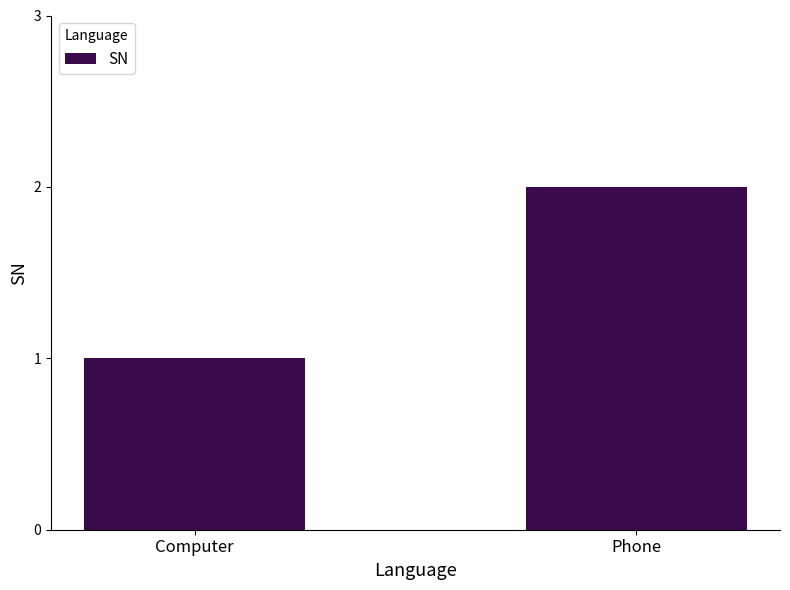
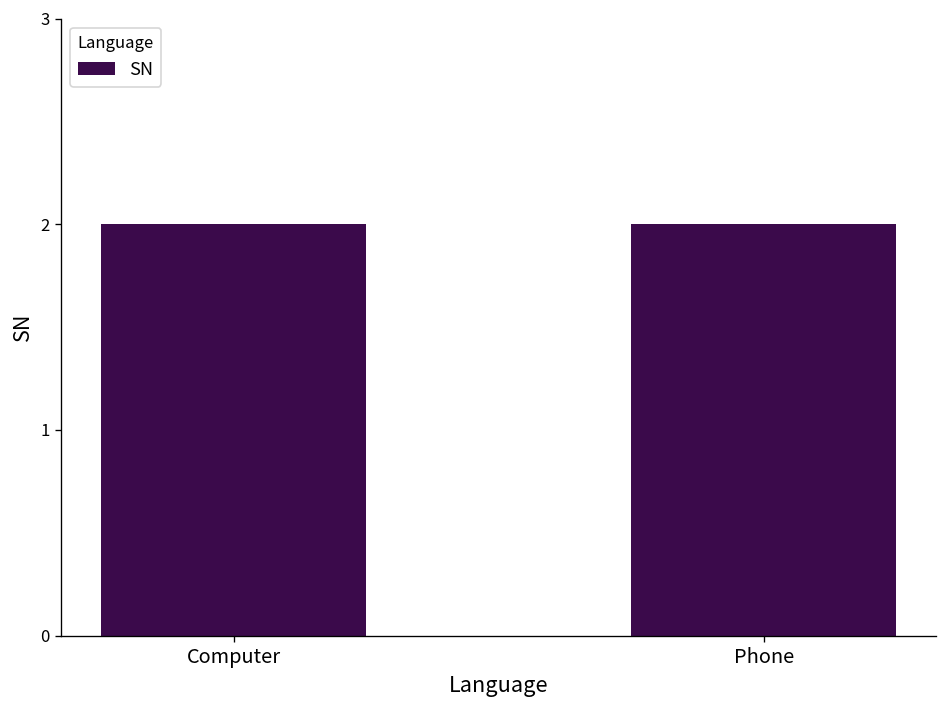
  {
-   "Computer": 1,
+   "Computer": 2,
    "Phone": 2
  }
